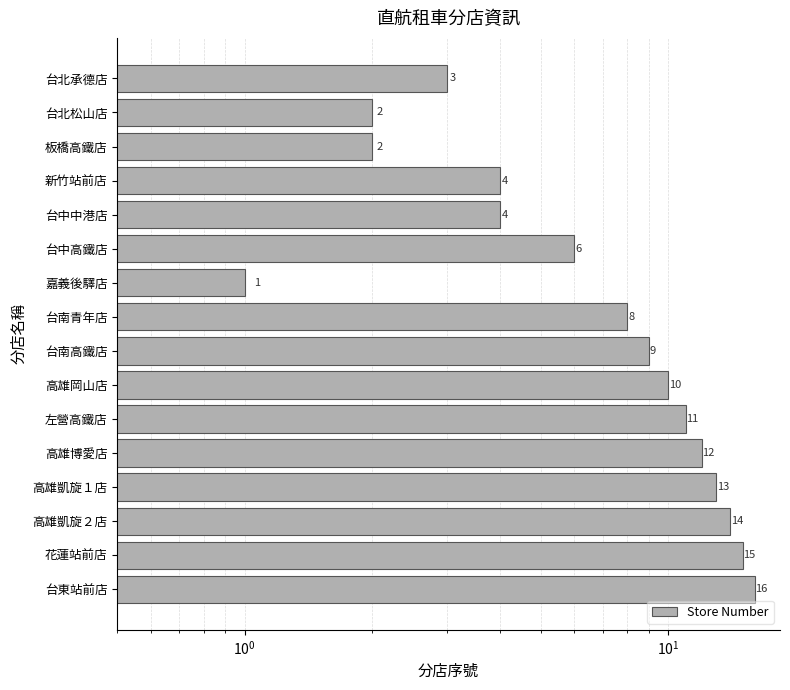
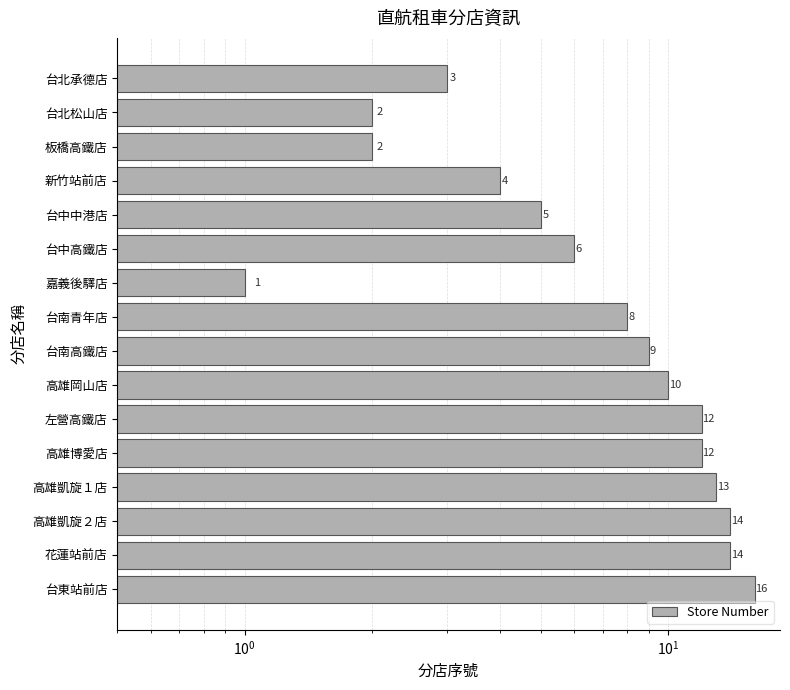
  {
    "台北承德店": 3,
    "台北松山店": 2,
    "板橋高鐵店": 2,
    "新竹站前店": 4,
-   "台中中港店": 4,
+   "台中中港店": 5,
    "台中高鐵店": 6,
    "嘉義後驛店": 1,
    "台南青年店": 8,
    "台南高鐵店": 9,
    "高雄岡山店": 10,
-   "左營高鐵店": 11,
+   "左營高鐵店": 12,
    "高雄博愛店": 12,
    "高雄凱旋１店": 13,
    "高雄凱旋２店": 14,
-   "花蓮站前店": 15,
+   "花蓮站前店": 14,
    "台東站前店": 16
  }
